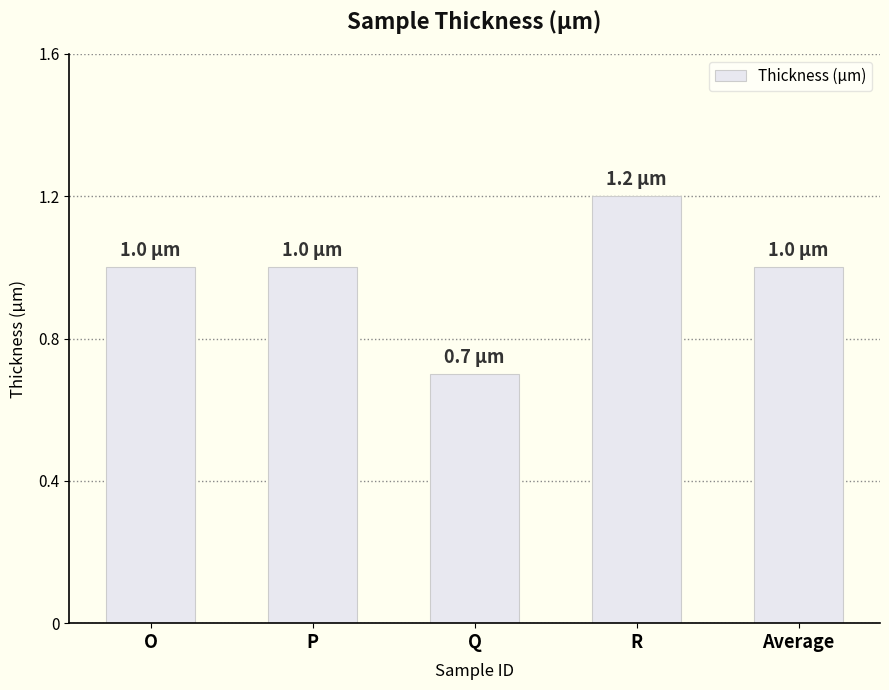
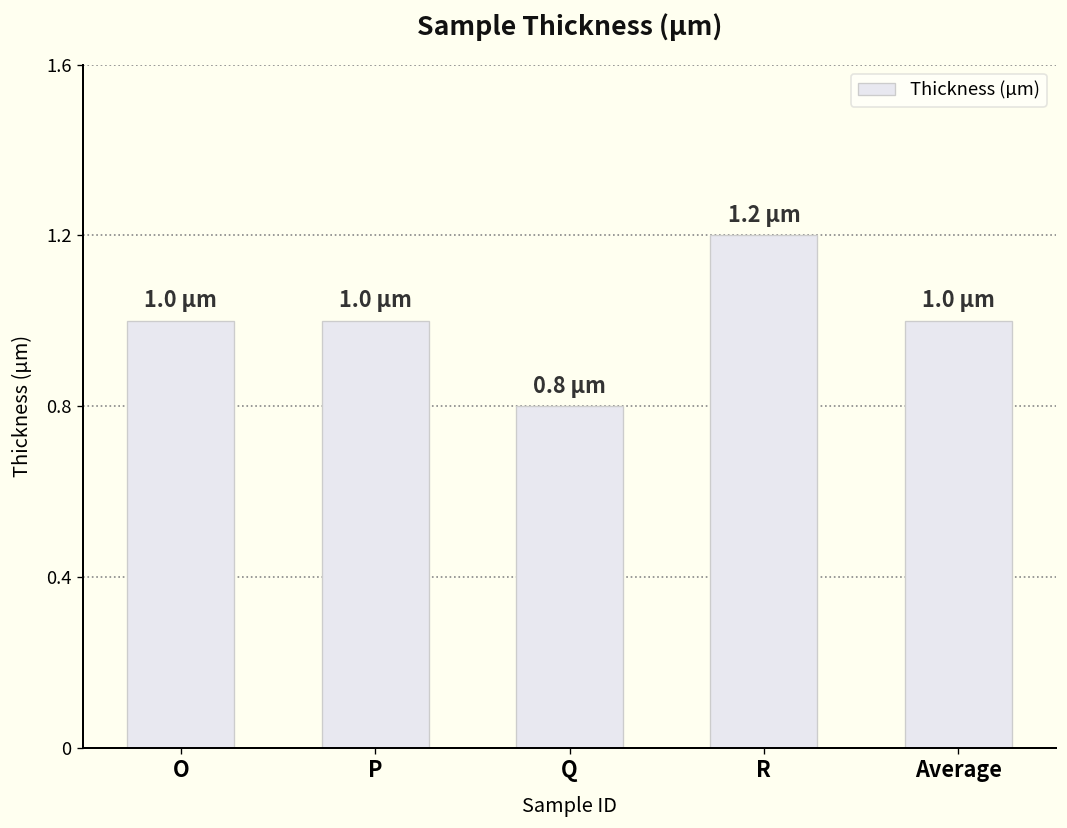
  {
    "O": 1.0,
    "P": 1.0,
-   "Q": 0.7,
+   "Q": 0.8,
    "R": 1.2,
    "Average": 1.0
  }
